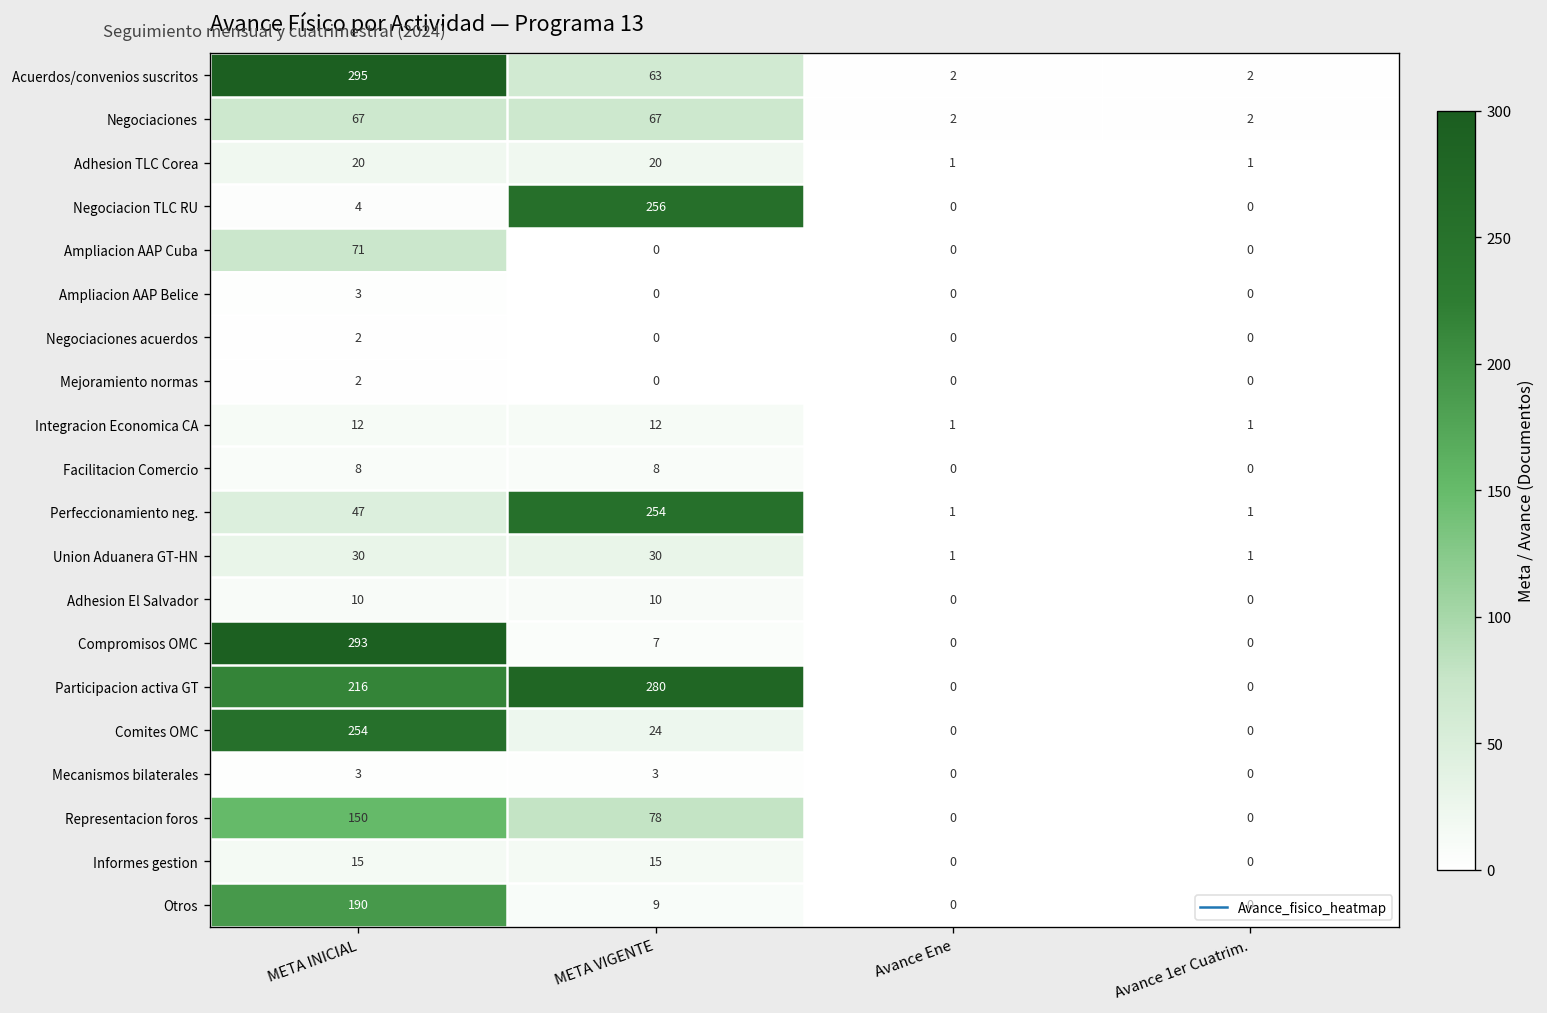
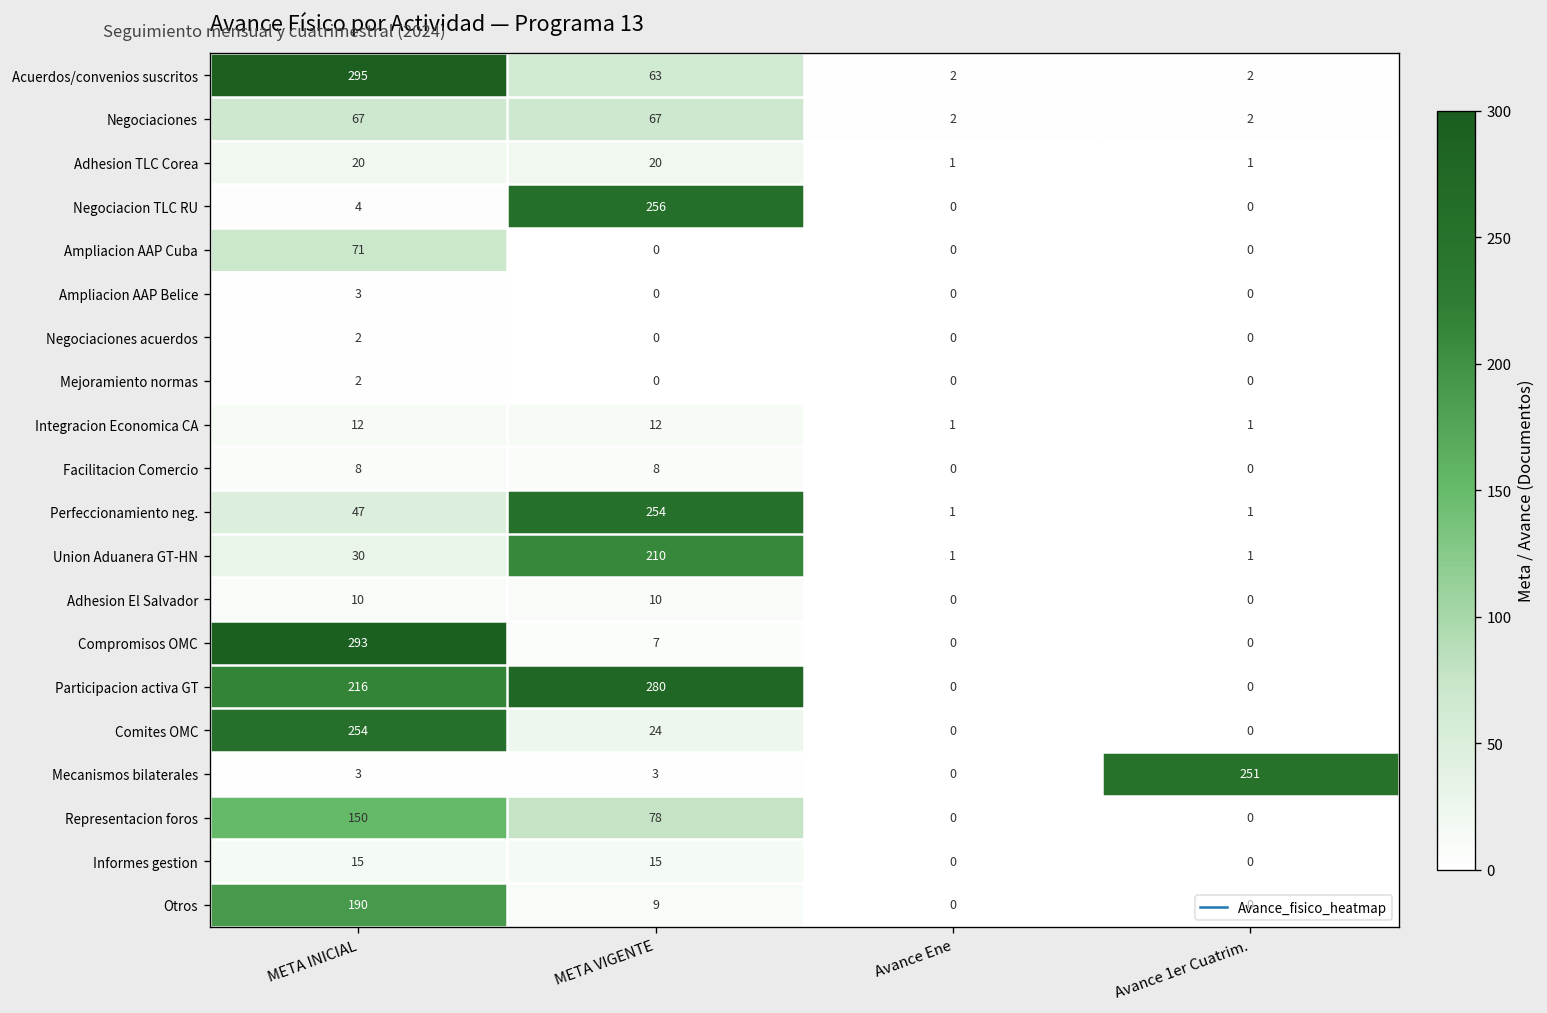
  {
    "Acuerdos/convenios suscritos": {
      "META INICIAL": 295,
      "META VIGENTE": 63,
      "Avance Ene": 2,
      "Avance 1er Cuatrim.": 2
    },
    "Negociaciones": {
      "META INICIAL": 67,
      "META VIGENTE": 67,
      "Avance Ene": 2,
      "Avance 1er Cuatrim.": 2
    },
    "Adhesion TLC Corea": {
      "META INICIAL": 20,
      "META VIGENTE": 20,
      "Avance Ene": 1,
      "Avance 1er Cuatrim.": 1
    },
    "Negociacion TLC RU": {
      "META INICIAL": 4,
      "META VIGENTE": 256,
      "Avance Ene": 0,
      "Avance 1er Cuatrim.": 0
    },
    "Ampliacion AAP Cuba": {
      "META INICIAL": 71,
      "META VIGENTE": 0,
      "Avance Ene": 0,
      "Avance 1er Cuatrim.": 0
    },
    "Ampliacion AAP Belice": {
      "META INICIAL": 3,
      "META VIGENTE": 0,
      "Avance Ene": 0,
      "Avance 1er Cuatrim.": 0
    },
    "Negociaciones acuerdos": {
      "META INICIAL": 2,
      "META VIGENTE": 0,
      "Avance Ene": 0,
      "Avance 1er Cuatrim.": 0
    },
    "Mejoramiento normas": {
      "META INICIAL": 2,
      "META VIGENTE": 0,
      "Avance Ene": 0,
      "Avance 1er Cuatrim.": 0
    },
    "Integracion Economica CA": {
      "META INICIAL": 12,
      "META VIGENTE": 12,
      "Avance Ene": 1,
      "Avance 1er Cuatrim.": 1
    },
    "Facilitacion Comercio": {
      "META INICIAL": 8,
      "META VIGENTE": 8,
      "Avance Ene": 0,
      "Avance 1er Cuatrim.": 0
    },
    "Perfeccionamiento neg.": {
      "META INICIAL": 47,
      "META VIGENTE": 254,
      "Avance Ene": 1,
      "Avance 1er Cuatrim.": 1
    },
    "Union Aduanera GT-HN": {
      "META INICIAL": 30,
-     "META VIGENTE": 30,
+     "META VIGENTE": 210,
      "Avance Ene": 1,
      "Avance 1er Cuatrim.": 1
    },
    "Adhesion El Salvador": {
      "META INICIAL": 10,
      "META VIGENTE": 10,
      "Avance Ene": 0,
      "Avance 1er Cuatrim.": 0
    },
    "Compromisos OMC": {
      "META INICIAL": 293,
      "META VIGENTE": 7,
      "Avance Ene": 0,
      "Avance 1er Cuatrim.": 0
    },
    "Participacion activa GT": {
      "META INICIAL": 216,
      "META VIGENTE": 280,
      "Avance Ene": 0,
      "Avance 1er Cuatrim.": 0
    },
    "Comites OMC": {
      "META INICIAL": 254,
      "META VIGENTE": 24,
      "Avance Ene": 0,
      "Avance 1er Cuatrim.": 0
    },
    "Mecanismos bilaterales": {
      "META INICIAL": 3,
      "META VIGENTE": 3,
      "Avance Ene": 0,
-     "Avance 1er Cuatrim.": 0
+     "Avance 1er Cuatrim.": 251
    },
    "Representacion foros": {
      "META INICIAL": 150,
      "META VIGENTE": 78,
      "Avance Ene": 0,
      "Avance 1er Cuatrim.": 0
    },
    "Informes gestion": {
      "META INICIAL": 15,
      "META VIGENTE": 15,
      "Avance Ene": 0,
      "Avance 1er Cuatrim.": 0
    },
    "Otros": {
      "META INICIAL": 190,
      "META VIGENTE": 9,
      "Avance Ene": 0
    }
  }
